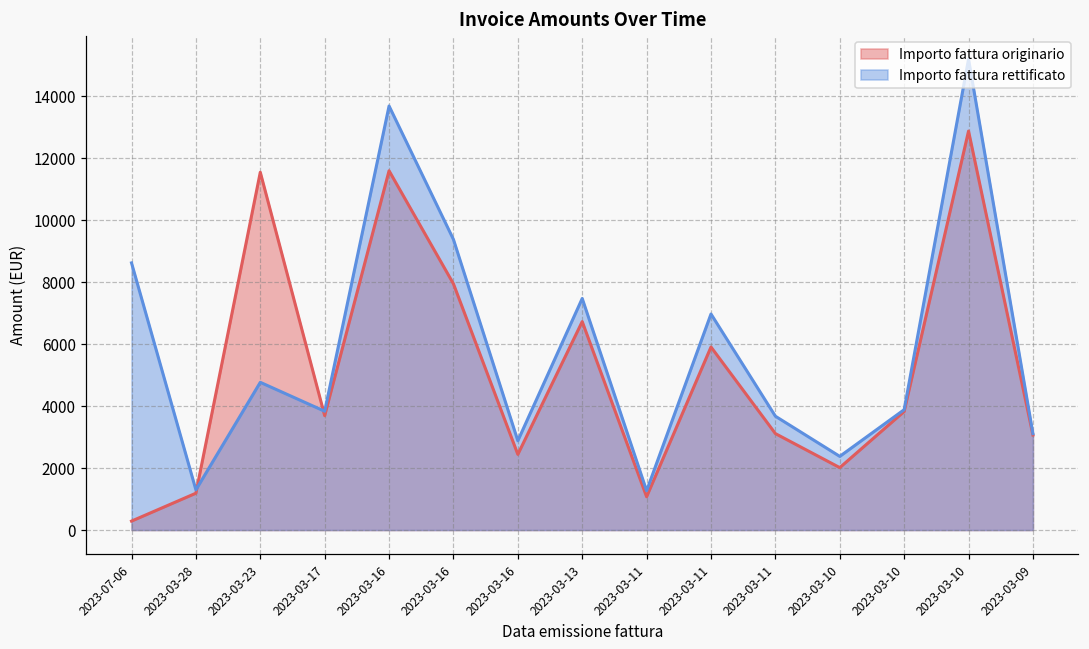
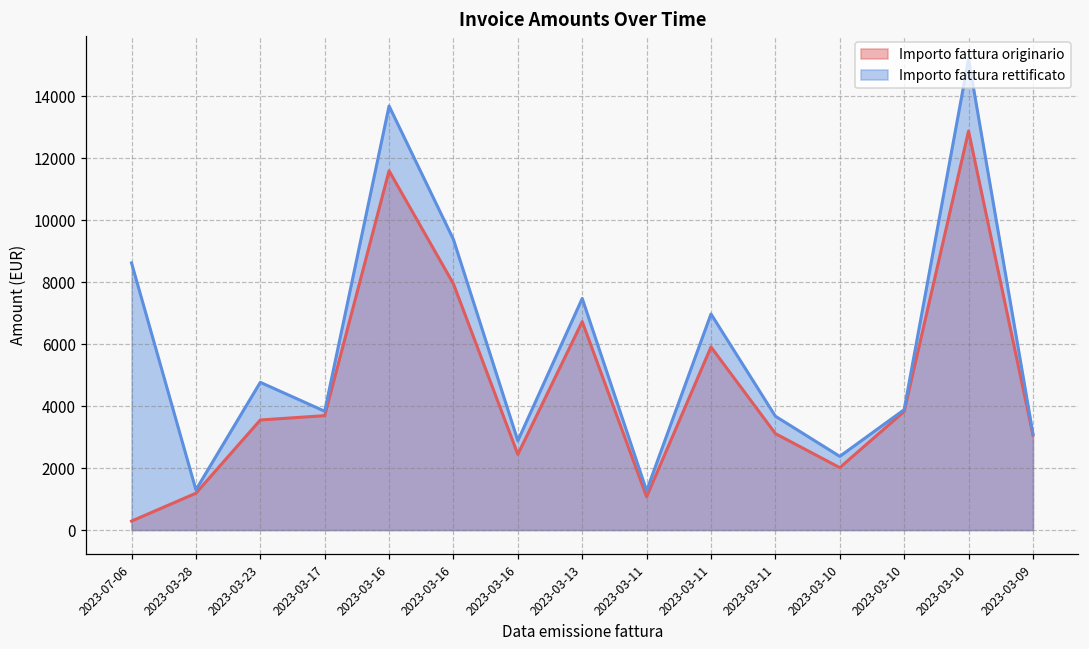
  {
    "Importo fattura originario": {
      "2023-07-06": 300,
      "2023-03-28": 1200,
-     "2023-03-23": 11500,
+     "2023-03-23": 3600,
      "2023-03-17": 3700,
      "2023-03-13": 6700
    },
    "Importo fattura rettificato": {
      "2023-07-06": 8600,
      "2023-03-28": 1300,
      "2023-03-23": 4800,
      "2023-03-17": 3800,
      "2023-03-13": 7500
    }
  }
